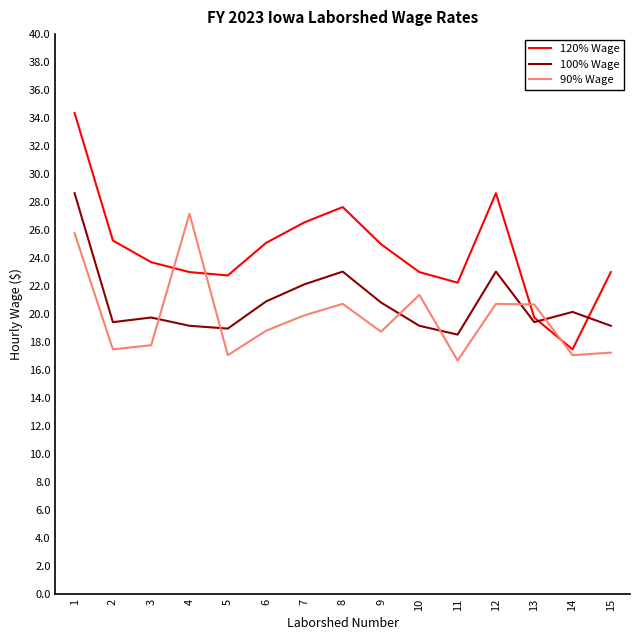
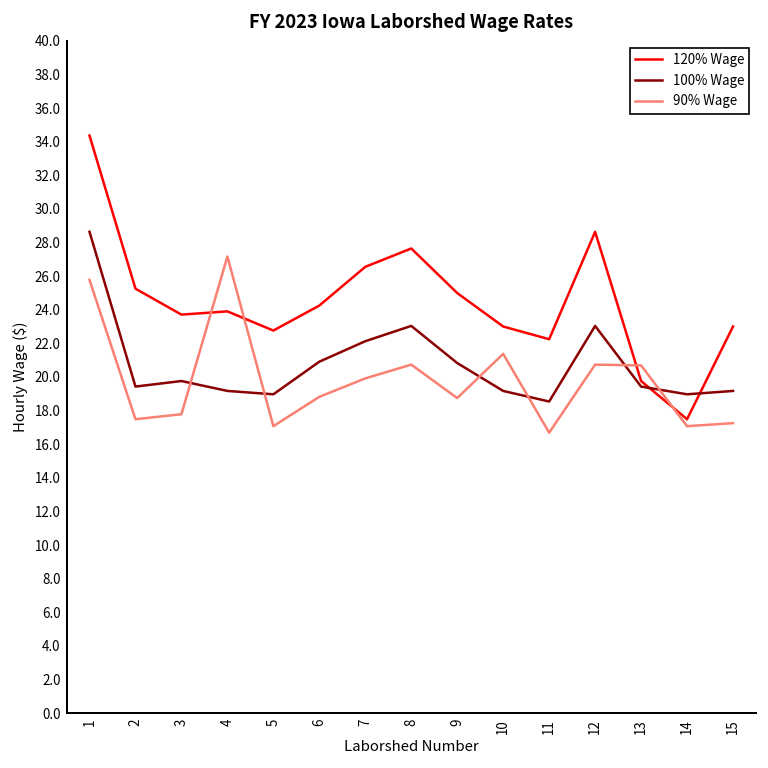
  {
    "120% Wage": {
      "1": 34.4,
      "2": 25.3,
      "3": 23.7,
-     "4": 23.0,
+     "4": 23.9,
      "5": 22.8,
-     "6": 25.1,
+     "6": 24.3,
      "7": 26.6,
      "8": 27.6,
      "9": 25.0,
      "10": 23.0,
      "11": 22.2,
      "12": 28.6,
      "13": 19.8,
      "14": 17.5,
      "15": 23.0
    },
    "100% Wage": {
      "1": 28.6,
      "2": 19.4,
      "3": 19.8,
      "4": 19.2,
      "5": 19.0,
      "6": 20.9,
      "7": 22.1,
      "8": 23.0,
      "9": 20.8,
      "10": 19.2,
      "11": 18.5,
      "12": 23.0,
      "13": 19.4,
-     "14": 20.2,
+     "14": 19.0,
      "15": 19.2
    },
    "90% Wage": {
      "1": 25.8,
      "2": 17.5,
      "3": 17.8,
      "4": 27.2,
      "5": 17.1,
      "6": 18.8,
      "7": 19.9,
      "8": 20.7,
      "9": 18.7,
      "10": 21.4,
      "11": 16.7,
      "12": 20.7,
      "13": 20.7,
      "14": 17.1,
      "15": 17.3
    }
  }
